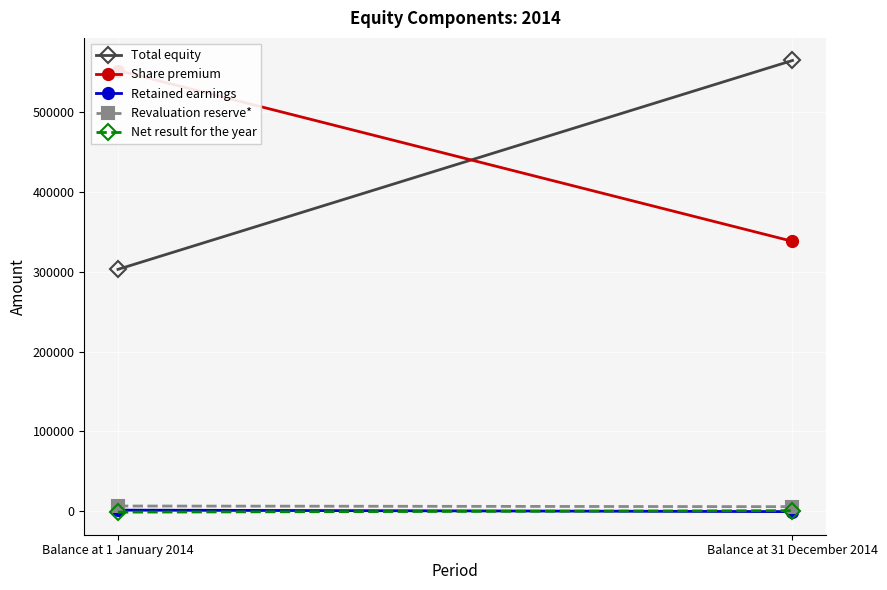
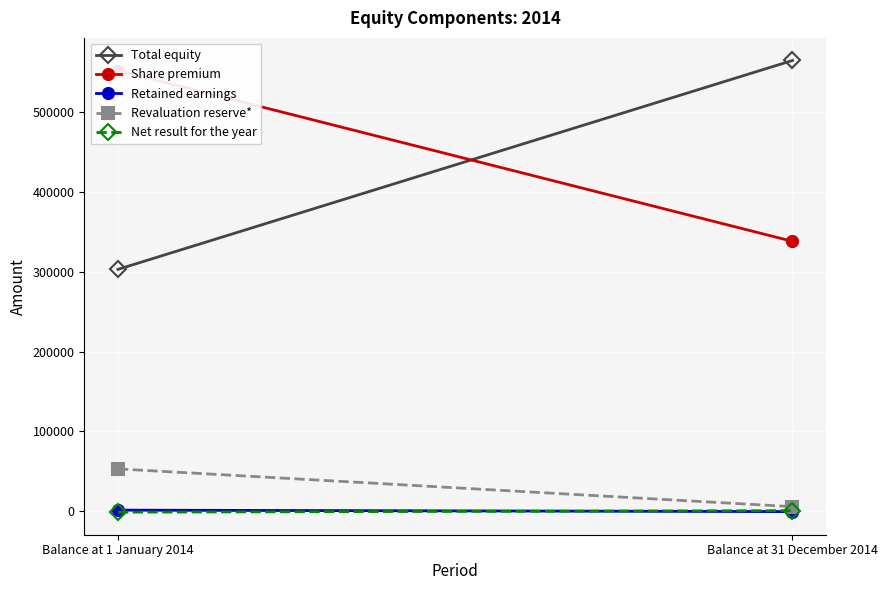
  {
    "Total equity": {
      "Balance at 1 January 2014": 300000,
      "Balance at 31 December 2014": 570000
    },
    "Share premium": {
      "Balance at 31 December 2014": 340000
    },
    "Revaluation reserve*": {
-     "Balance at 1 January 2014": 10000,
+     "Balance at 1 January 2014": 50000,
      "Balance at 31 December 2014": 10000
    }
  }
